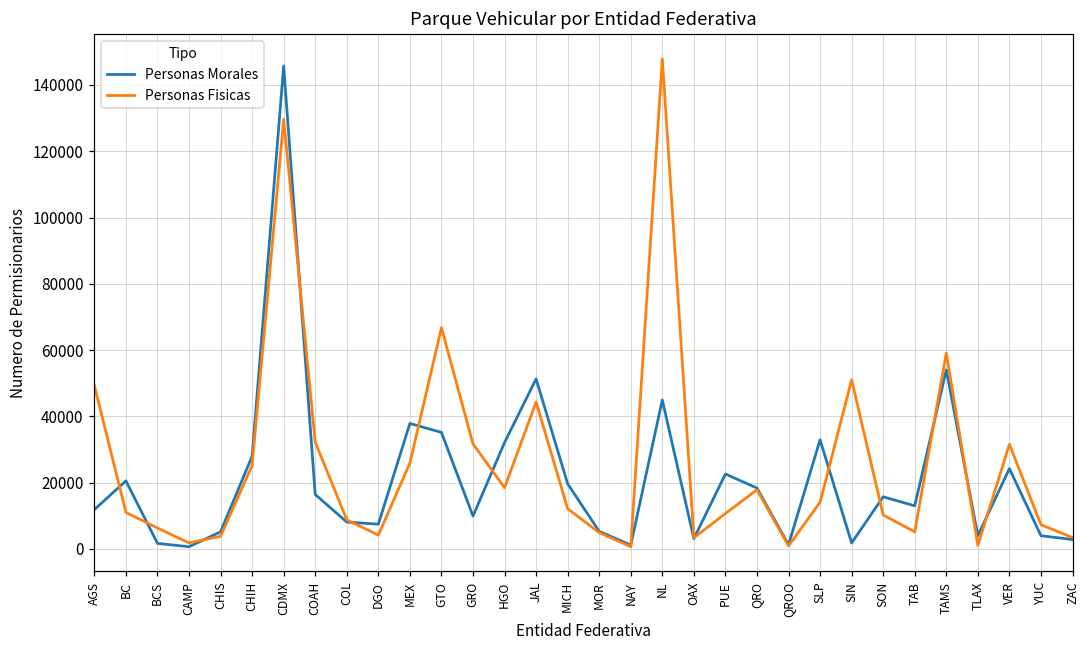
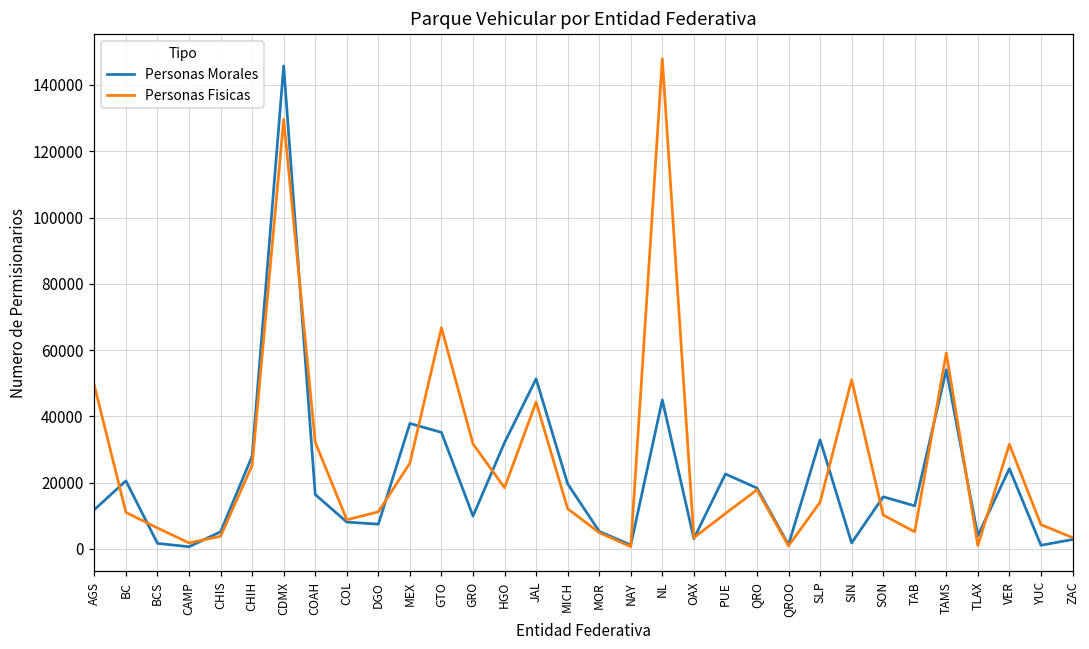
  {
    "Personas Morales": {
      "AGS": 12000,
      "BC": 21000,
      "BCS": 2000,
      "CAMP": 1000,
      "CHIS": 5000,
      "CHIH": 28000,
      "CDMX": 146000,
      "COAH": 16000,
      "DGO": 7000,
      "MEX": 38000,
      "GTO": 35000,
      "GRO": 10000,
      "HGO": 32000,
      "JAL": 51000,
      "MICH": 20000,
      "NL": 45000,
      "PUE": 23000,
      "SLP": 33000,
      "SIN": 2000,
      "SON": 16000,
      "TAB": 13000,
      "TAMS": 54000,
      "TLAX": 4000,
      "VER": 24000,
-     "YUC": 4000
+     "YUC": 1000
    },
    "Personas Fisicas": {
      "AGS": 49000,
      "BC": 11000,
      "BCS": 6000,
      "CAMP": 2000,
      "CHIS": 4000,
      "CHIH": 25000,
      "CDMX": 130000,
      "COAH": 32000,
-     "DGO": 4000,
+     "DGO": 11000,
      "MEX": 26000,
      "GTO": 67000,
      "GRO": 32000,
      "HGO": 18000,
      "JAL": 44000,
      "MICH": 12000,
      "NL": 148000,
      "PUE": 11000,
      "SLP": 14000,
      "SIN": 51000,
      "SON": 10000,
      "TAB": 5000,
      "TAMS": 59000,
      "TLAX": 1000,
      "VER": 32000,
      "YUC": 7000
    }
  }
